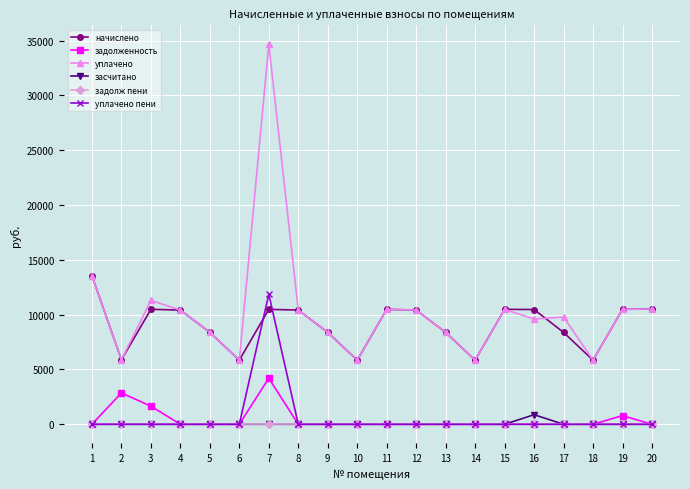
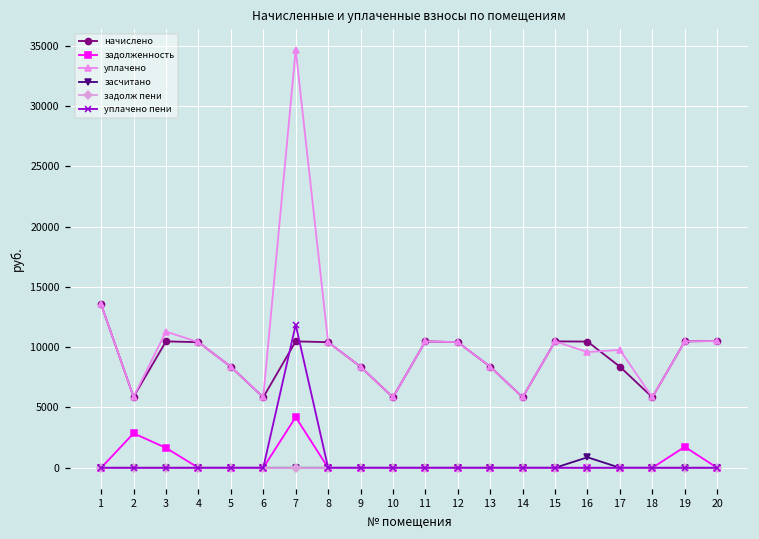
  {
    "задолженность": {
      "2": 2900,
      "3": 1700,
      "7": 4200,
-     "19": 800
+     "19": 1700
    },
    "уплачено пени": {
      "7": 11900
    }
  }
